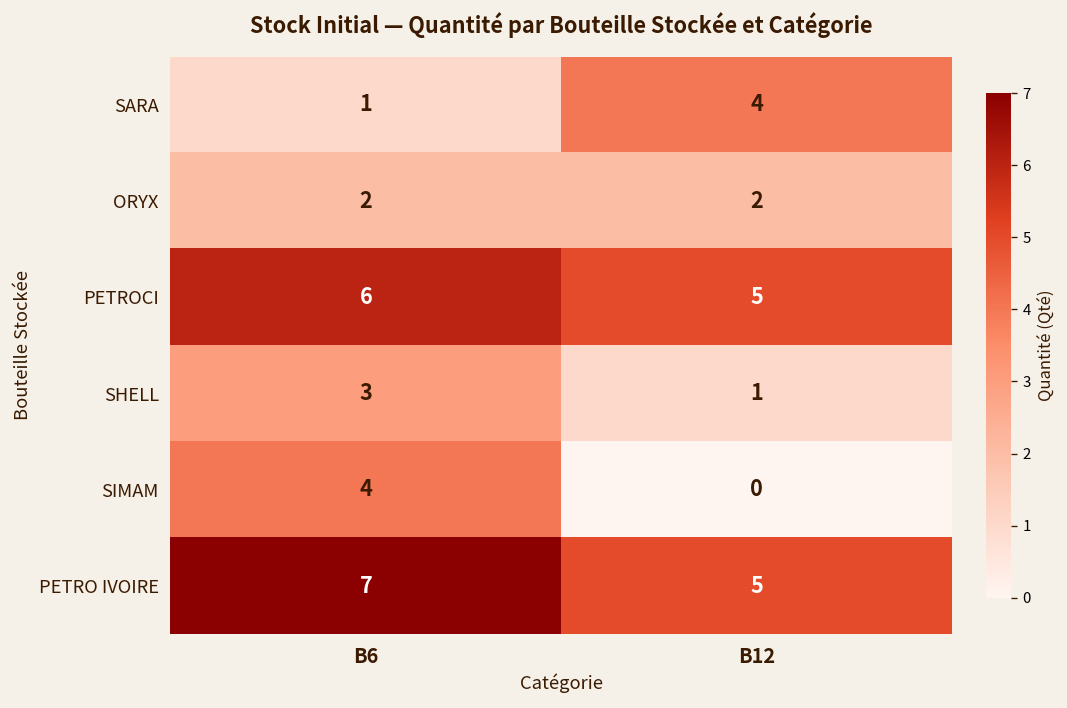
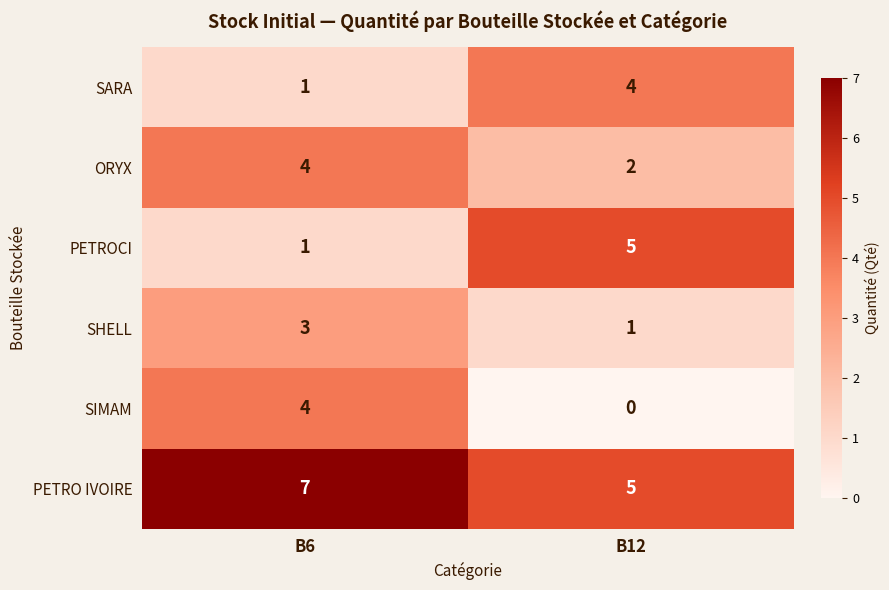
  {
    "SARA": {
      "B6": 1,
      "B12": 4
    },
    "ORYX": {
-     "B6": 2,
+     "B6": 4,
      "B12": 2
    },
    "PETROCI": {
-     "B6": 6,
+     "B6": 1,
      "B12": 5
    },
    "SHELL": {
      "B6": 3,
      "B12": 1
    },
    "SIMAM": {
      "B6": 4,
      "B12": 0
    },
    "PETRO IVOIRE": {
      "B6": 7,
      "B12": 5
    }
  }
